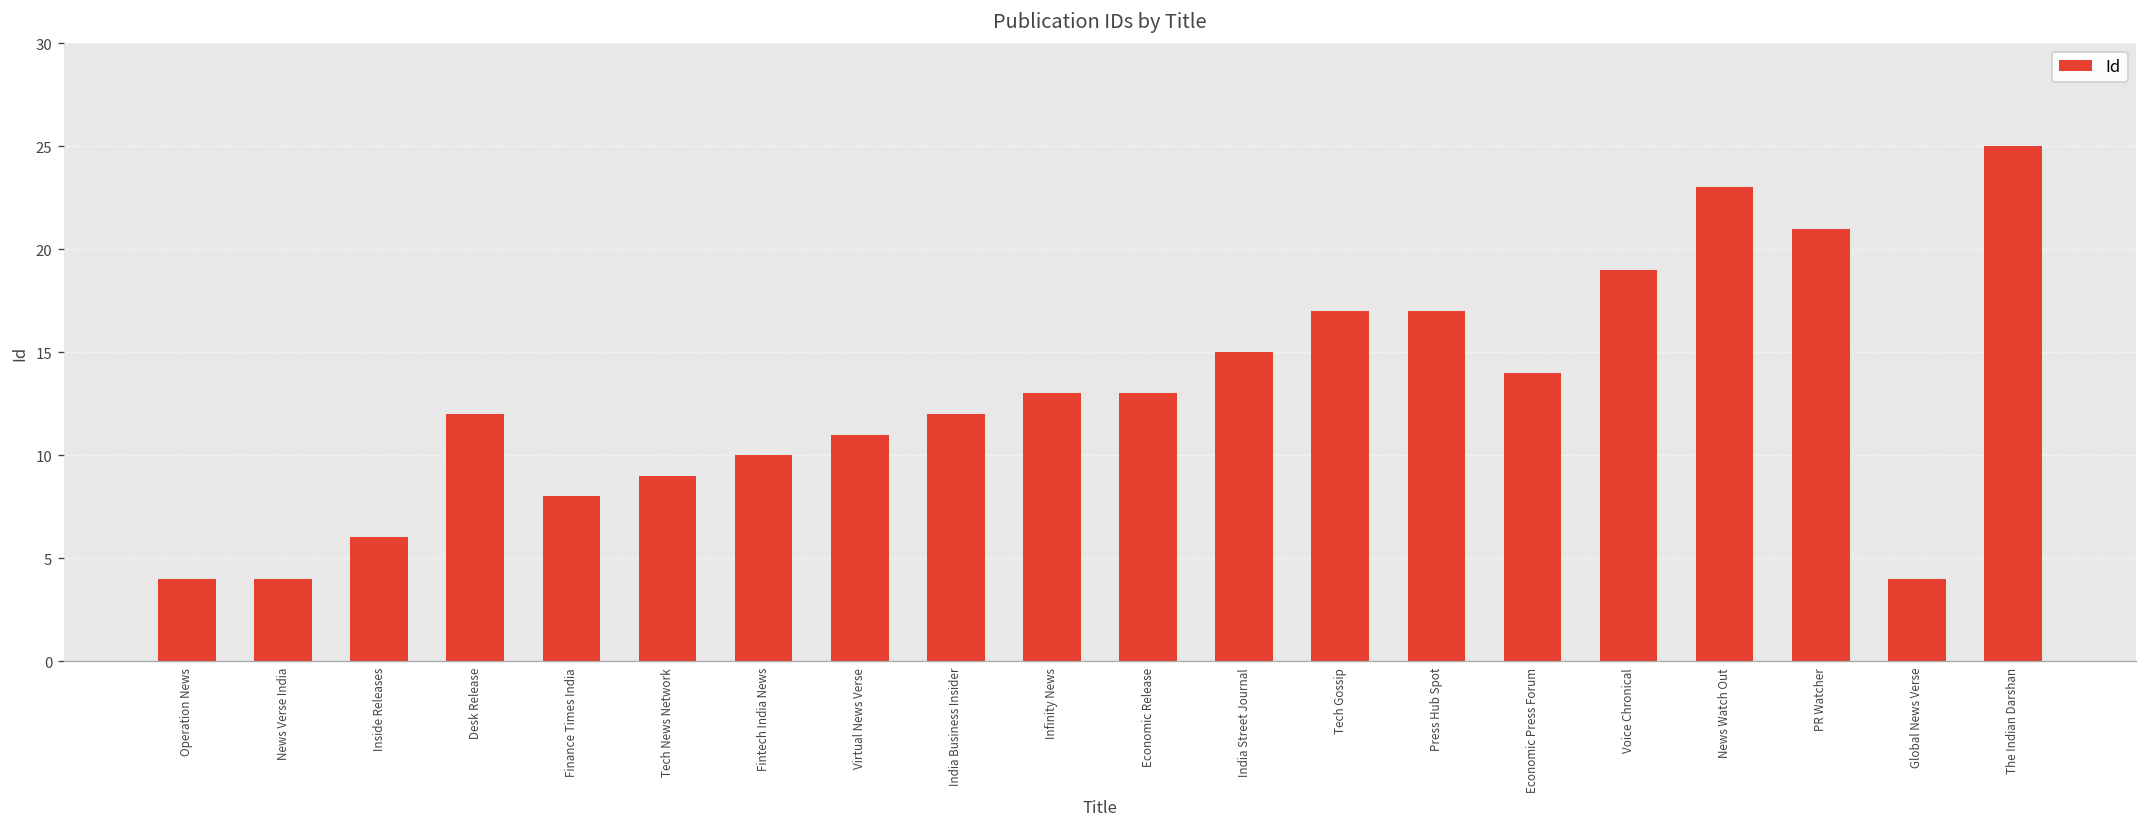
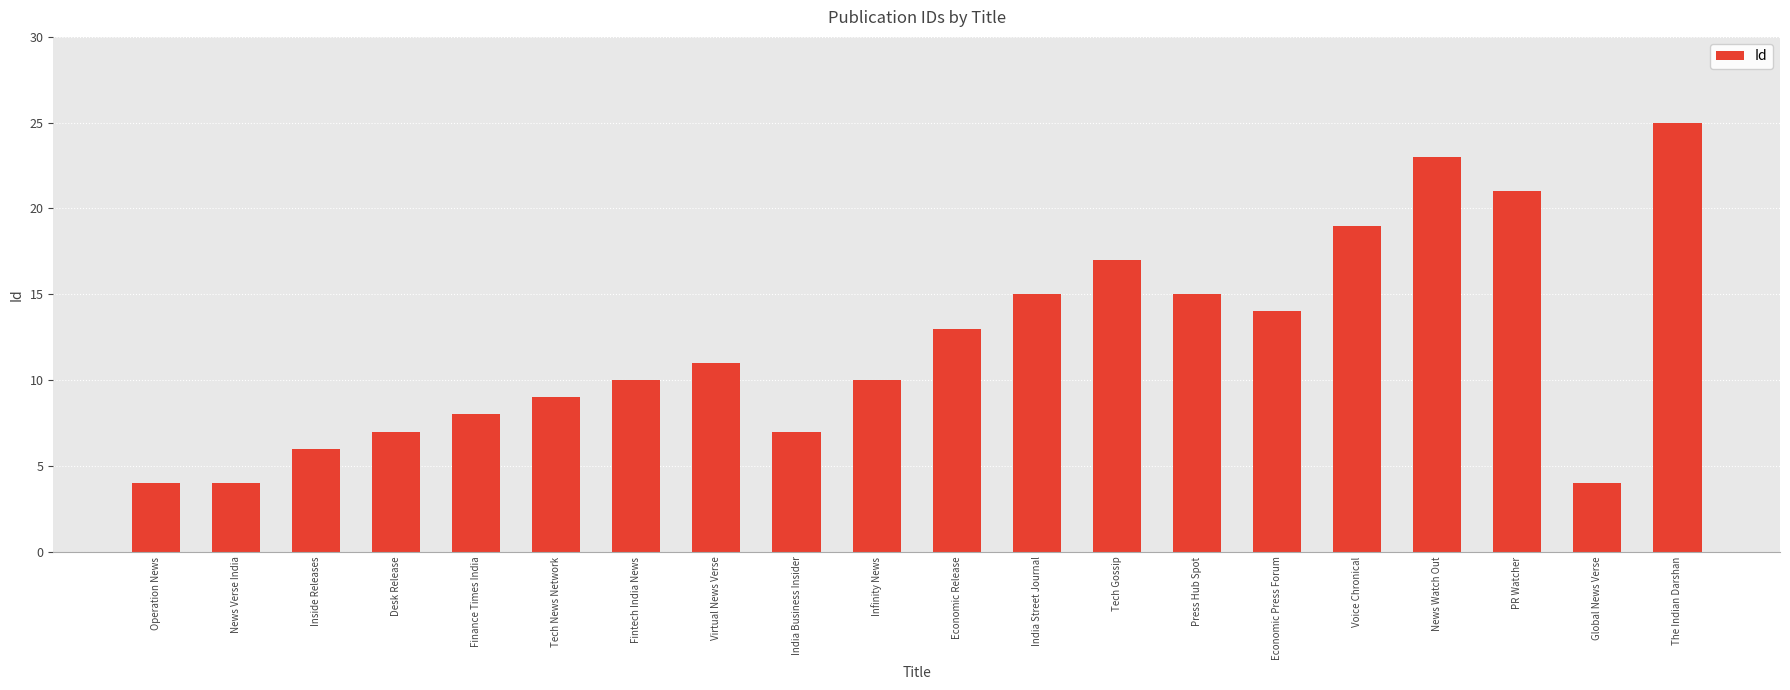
  {
    "Operation News": 4,
    "News Verse India": 4,
    "Inside Releases": 6,
-   "Desk Release": 12,
+   "Desk Release": 7,
    "Finance Times India": 8,
    "Tech News Network": 9,
    "Fintech India News": 10,
    "Virtual News Verse": 11,
-   "India Business Insider": 12,
-   "Infinity News": 13,
+   "India Business Insider": 7,
+   "Infinity News": 10,
    "Economic Release": 13,
    "India Street Journal": 15,
    "Tech Gossip": 17,
-   "Press Hub Spot": 17,
+   "Press Hub Spot": 15,
    "Economic Press Forum": 14,
    "Voice Chronical": 19,
    "News Watch Out": 23,
    "PR Watcher": 21,
    "Global News Verse": 4,
    "The Indian Darshan": 25
  }
